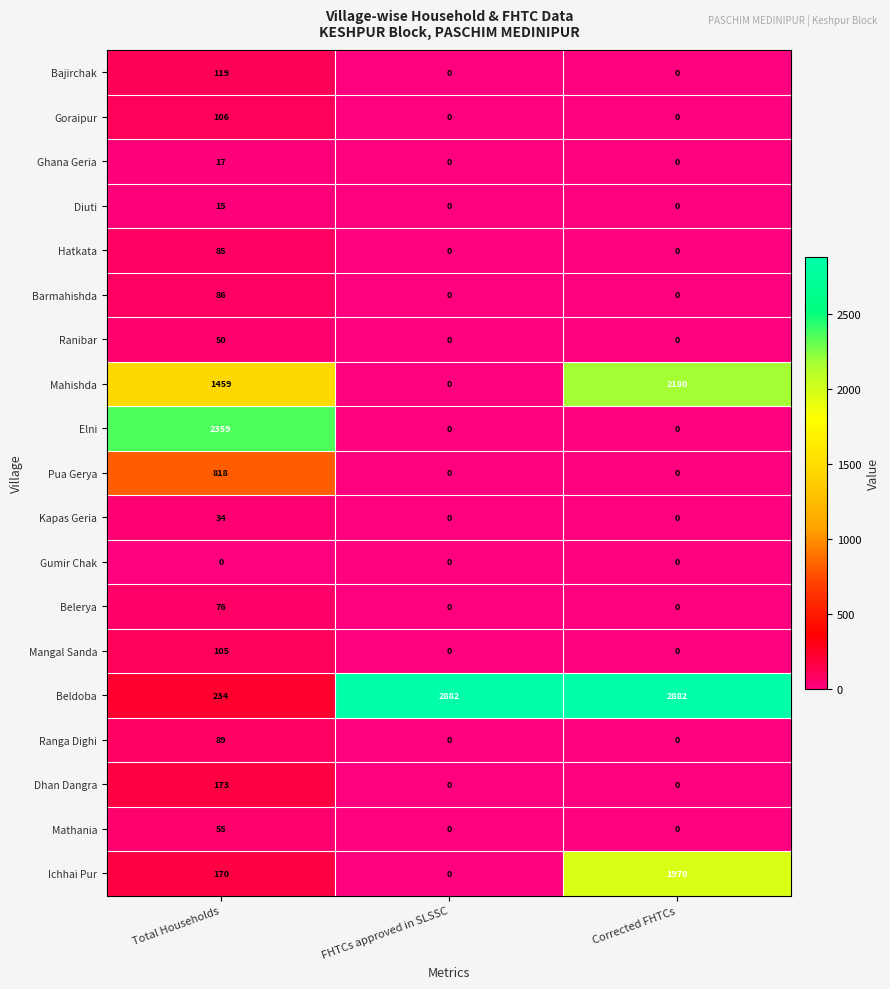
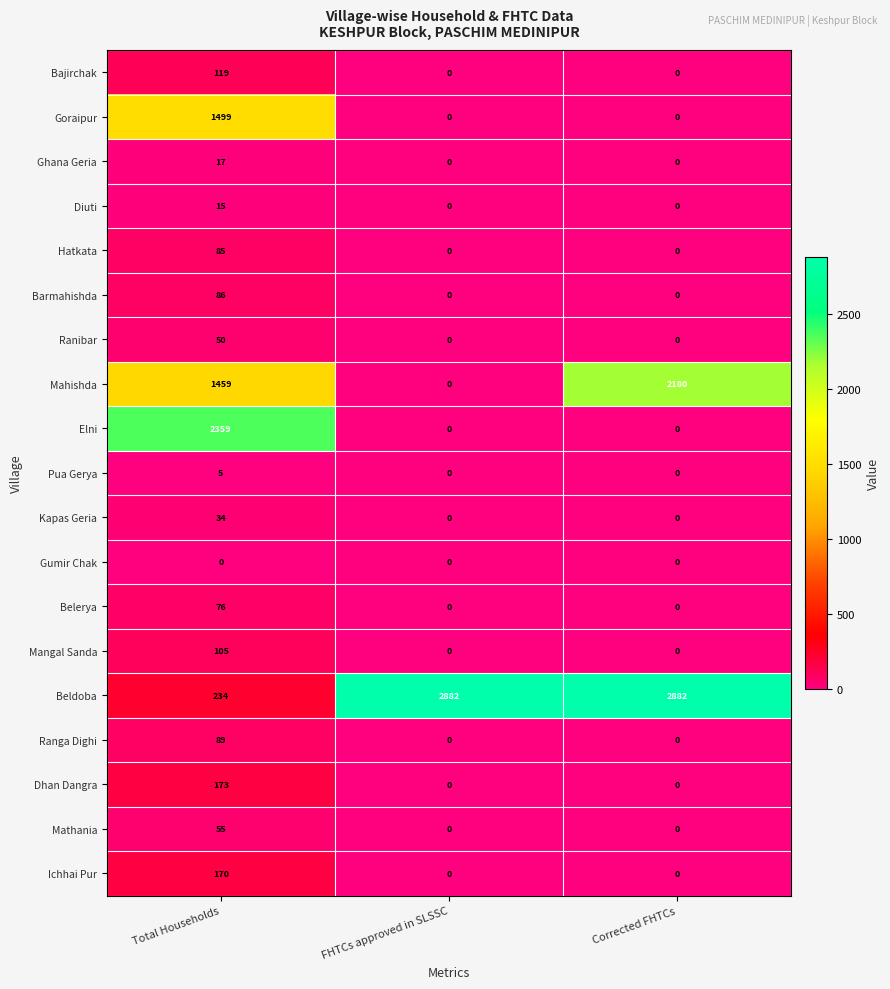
  {
    "Bajirchak": {
      "Total Households": 119,
      "FHTCs approved in SLSSC": 0,
      "Corrected FHTCs": 0
    },
    "Goraipur": {
-     "Total Households": 106,
+     "Total Households": 1499,
      "FHTCs approved in SLSSC": 0,
      "Corrected FHTCs": 0
    },
    "Ghana Geria": {
      "Total Households": 17,
      "FHTCs approved in SLSSC": 0,
      "Corrected FHTCs": 0
    },
    "Diuti": {
      "Total Households": 15,
      "FHTCs approved in SLSSC": 0,
      "Corrected FHTCs": 0
    },
    "Hatkata": {
      "Total Households": 85,
      "FHTCs approved in SLSSC": 0,
      "Corrected FHTCs": 0
    },
    "Barmahishda": {
      "Total Households": 86,
      "FHTCs approved in SLSSC": 0,
      "Corrected FHTCs": 0
    },
    "Ranibar": {
      "Total Households": 50,
      "FHTCs approved in SLSSC": 0,
      "Corrected FHTCs": 0
    },
    "Mahishda": {
      "Total Households": 1459,
      "FHTCs approved in SLSSC": 0,
      "Corrected FHTCs": 2180
    },
    "Elni": {
      "Total Households": 2359,
      "FHTCs approved in SLSSC": 0,
      "Corrected FHTCs": 0
    },
    "Pua Gerya": {
-     "Total Households": 818,
+     "Total Households": 5,
      "FHTCs approved in SLSSC": 0,
      "Corrected FHTCs": 0
    },
    "Kapas Geria": {
      "Total Households": 34,
      "FHTCs approved in SLSSC": 0,
      "Corrected FHTCs": 0
    },
    "Gumir Chak": {
      "Total Households": 0,
      "FHTCs approved in SLSSC": 0,
      "Corrected FHTCs": 0
    },
    "Belerya": {
      "Total Households": 76,
      "FHTCs approved in SLSSC": 0,
      "Corrected FHTCs": 0
    },
    "Mangal Sanda": {
      "Total Households": 105,
      "FHTCs approved in SLSSC": 0,
      "Corrected FHTCs": 0
    },
    "Beldoba": {
      "Total Households": 234,
      "FHTCs approved in SLSSC": 2882,
      "Corrected FHTCs": 2882
    },
    "Ranga Dighi": {
      "Total Households": 89,
      "FHTCs approved in SLSSC": 0,
      "Corrected FHTCs": 0
    },
    "Dhan Dangra": {
      "Total Households": 173,
      "FHTCs approved in SLSSC": 0,
      "Corrected FHTCs": 0
    },
    "Mathania": {
      "Total Households": 55,
      "FHTCs approved in SLSSC": 0,
      "Corrected FHTCs": 0
    },
    "Ichhai Pur": {
      "Total Households": 170,
      "FHTCs approved in SLSSC": 0,
-     "Corrected FHTCs": 1970
+     "Corrected FHTCs": 0
    }
  }
